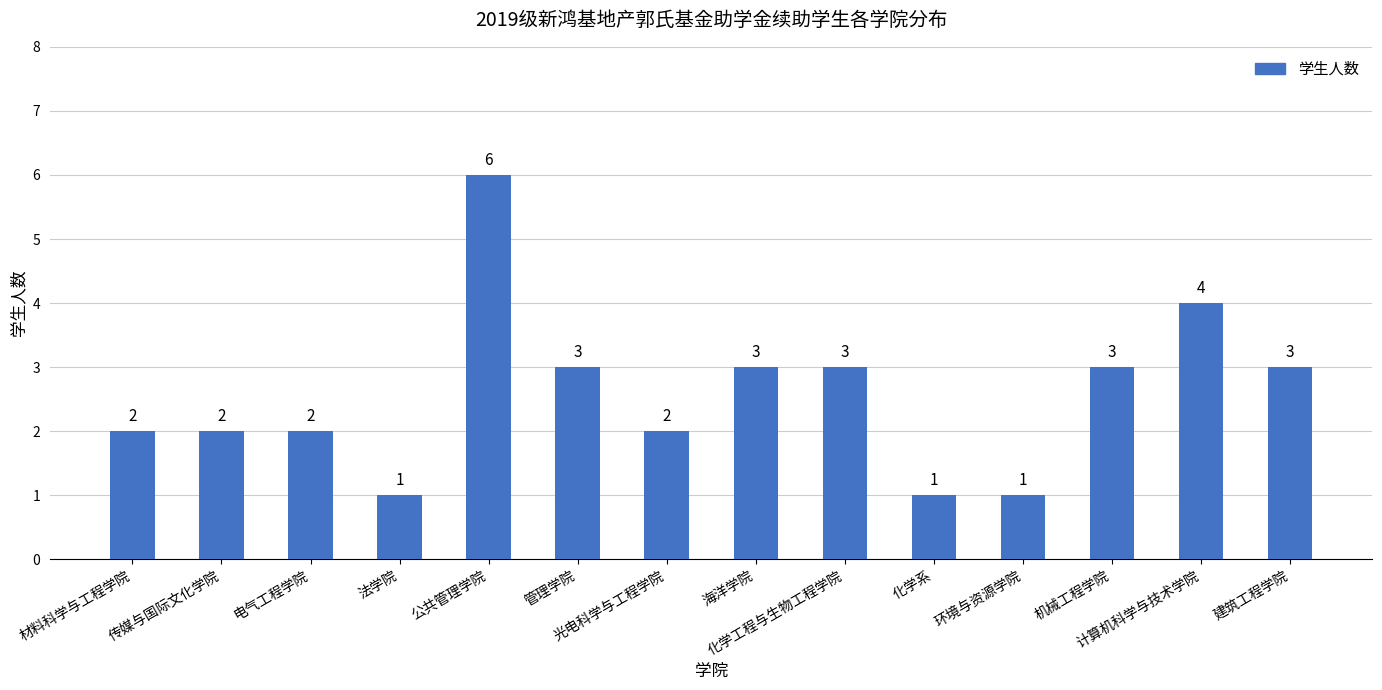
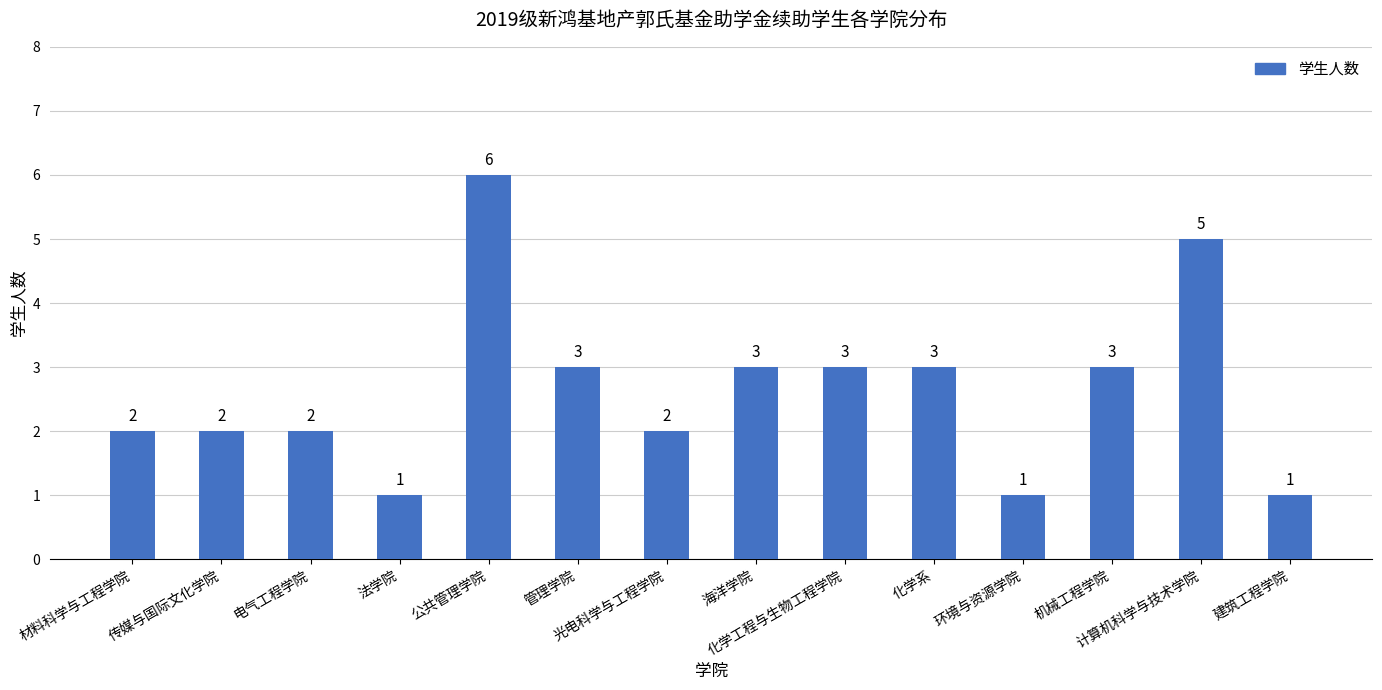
  {
    "材料科学与工程学院": 2,
    "传媒与国际文化学院": 2,
    "电气工程学院": 2,
    "法学院": 1,
    "公共管理学院": 6,
    "管理学院": 3,
    "光电科学与工程学院": 2,
    "海洋学院": 3,
    "化学工程与生物工程学院": 3,
-   "化学系": 1,
+   "化学系": 3,
    "环境与资源学院": 1,
    "机械工程学院": 3,
-   "计算机科学与技术学院": 4,
-   "建筑工程学院": 3
+   "计算机科学与技术学院": 5,
+   "建筑工程学院": 1
  }
